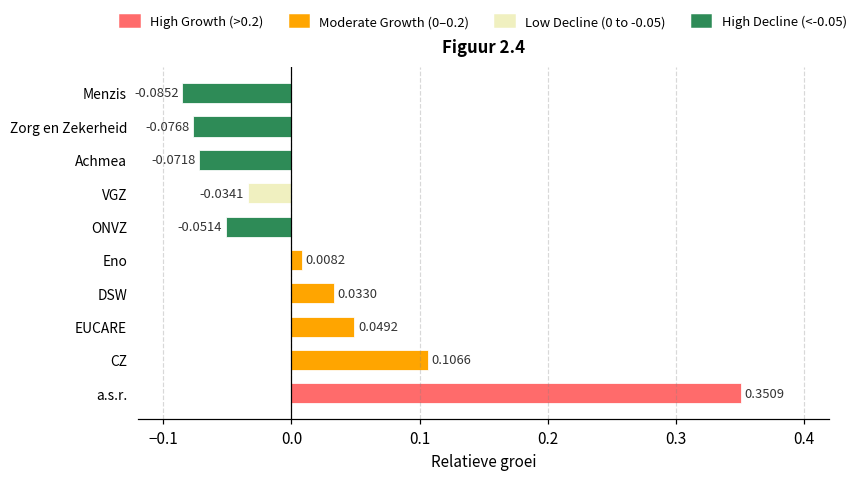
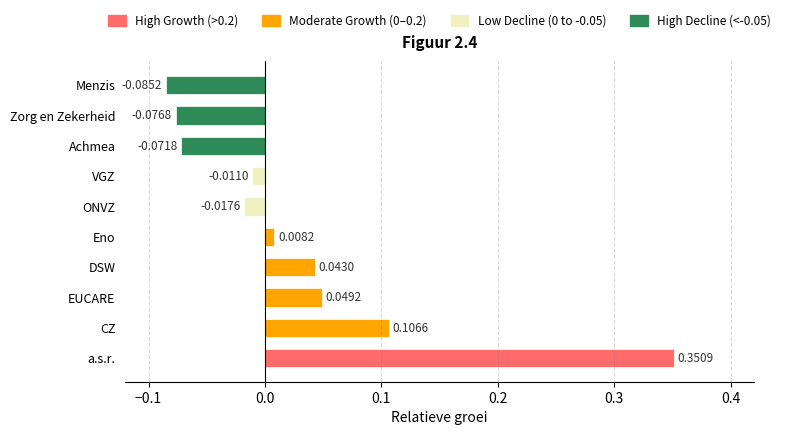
  {
    "Menzis": -0.0852,
    "Zorg en Zekerheid": -0.0768,
    "Achmea": -0.0718,
-   "VGZ": -0.0341,
-   "ONVZ": -0.0514,
+   "VGZ": -0.0110,
+   "ONVZ": -0.0176,
    "Eno": 0.0082,
-   "DSW": 0.0330,
+   "DSW": 0.0430,
    "EUCARE": 0.0492,
    "CZ": 0.1066,
    "a.s.r.": 0.3509
  }
